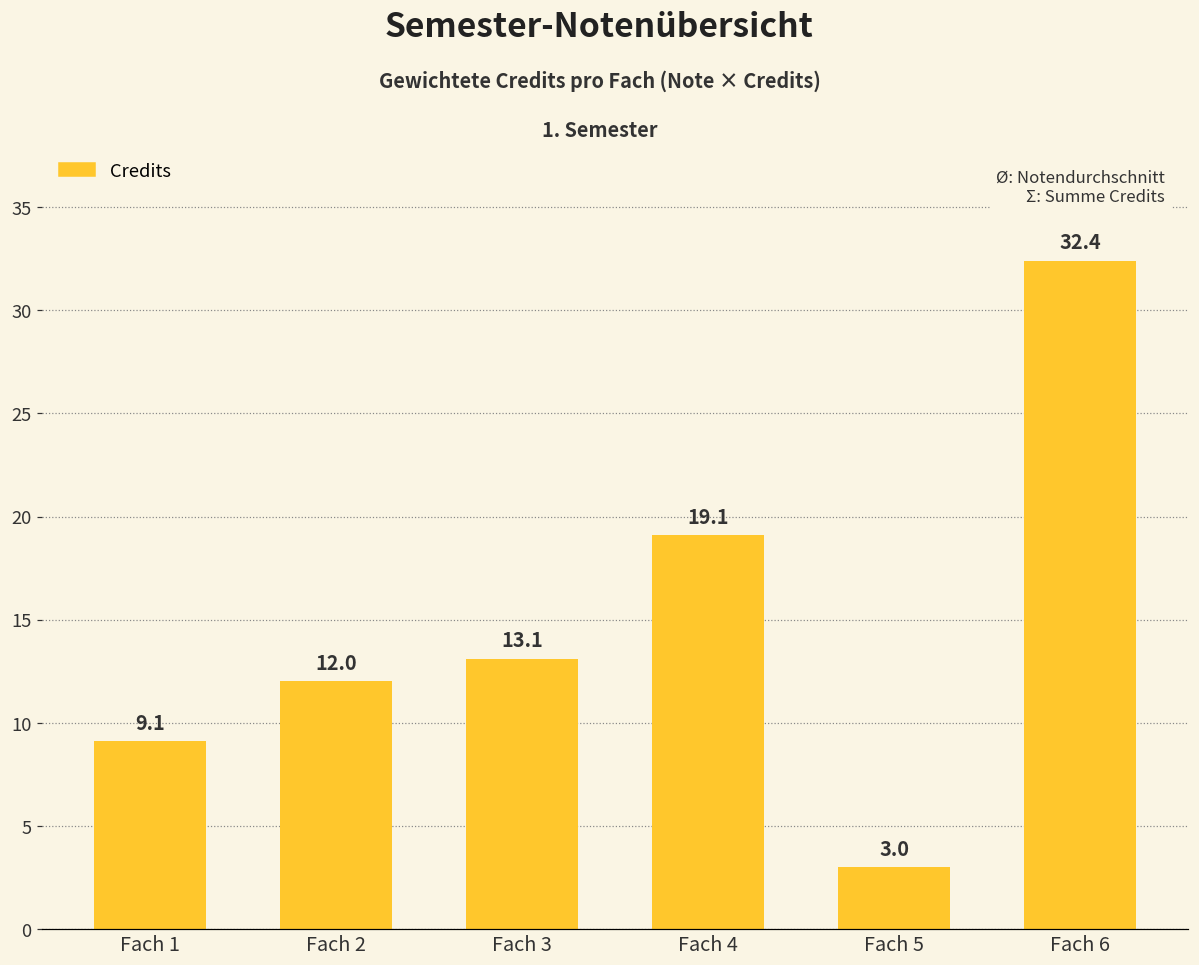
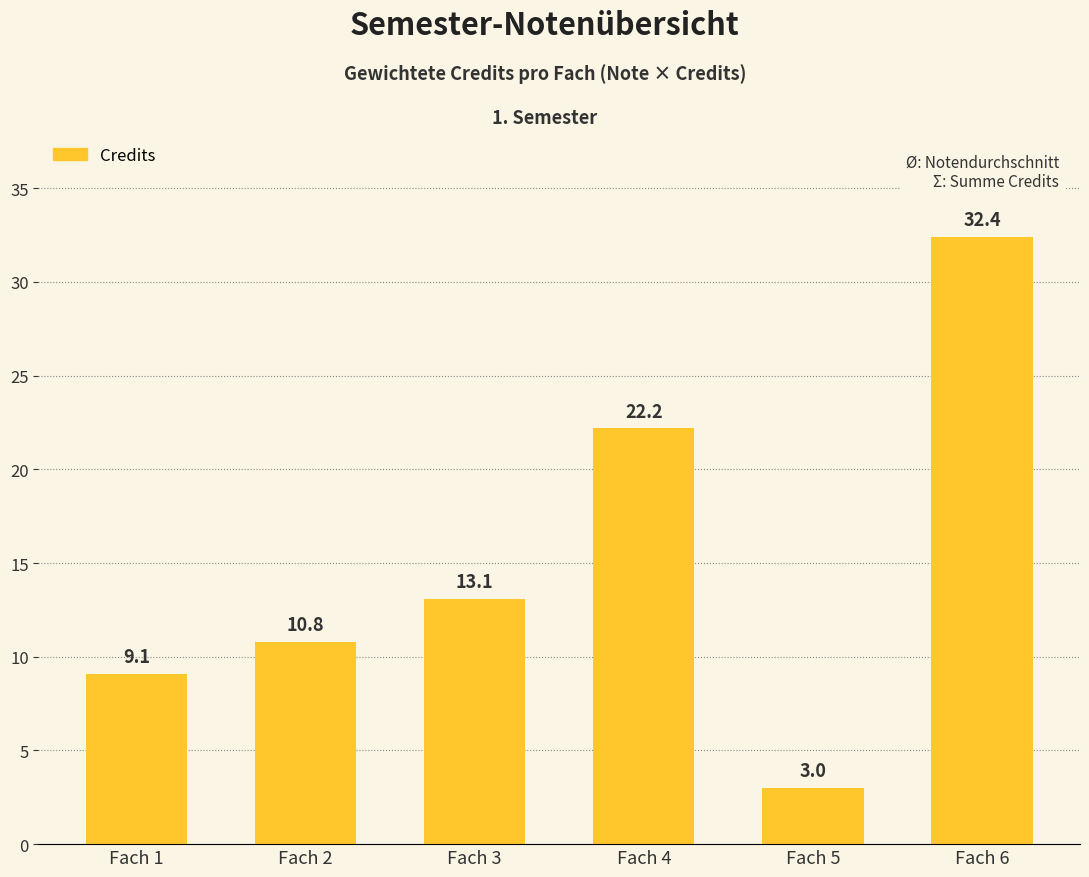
  {
    "Fach 1": 9.1,
-   "Fach 2": 12.0,
+   "Fach 2": 10.8,
    "Fach 3": 13.1,
-   "Fach 4": 19.1,
+   "Fach 4": 22.2,
    "Fach 5": 3.0,
    "Fach 6": 32.4
  }
